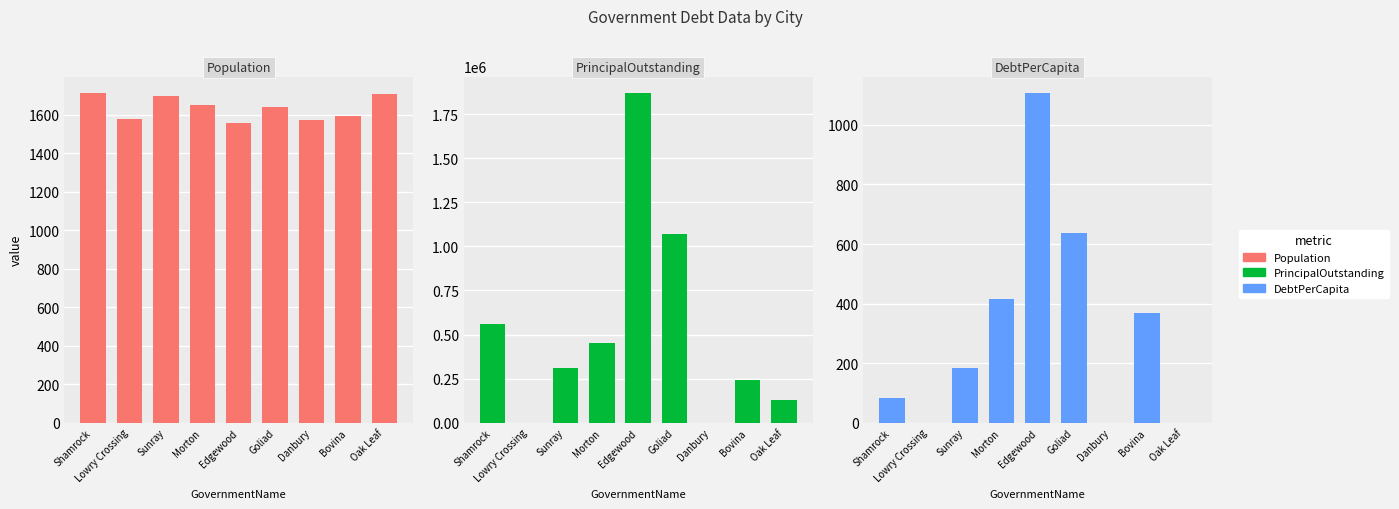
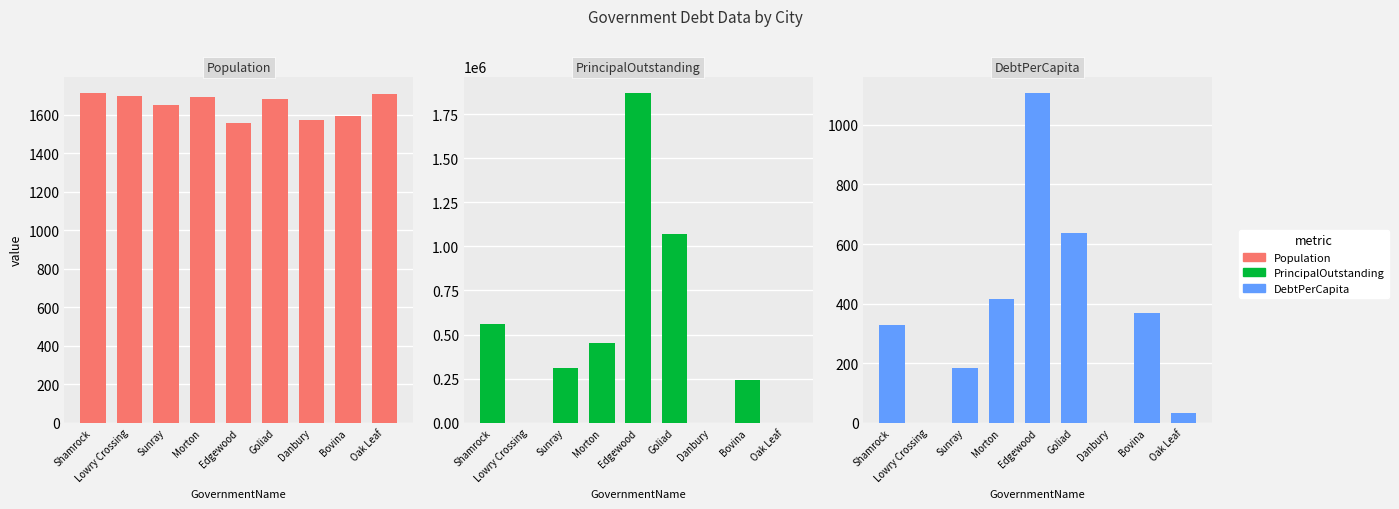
  {
    "Population": {
      "Shamrock": 1710,
-     "Lowry Crossing": 1580,
-     "Sunray": 1700,
-     "Morton": 1650,
+     "Lowry Crossing": 1700,
+     "Sunray": 1650,
+     "Morton": 1690,
      "Edgewood": 1560,
-     "Goliad": 1640,
+     "Goliad": 1680,
      "Danbury": 1570,
      "Bovina": 1590,
      "Oak Leaf": 1710
    },
    "PrincipalOutstanding": {
      "Shamrock": 560000,
      "Lowry Crossing": 0,
      "Sunray": 310000,
      "Morton": 450000,
      "Edgewood": 1870000,
      "Goliad": 1070000,
      "Danbury": 0,
      "Bovina": 240000,
-     "Oak Leaf": 130000
+     "Oak Leaf": 0
    },
    "DebtPerCapita": {
-     "Shamrock": 80,
+     "Shamrock": 330,
      "Lowry Crossing": 0,
      "Sunray": 180,
      "Morton": 420,
      "Edgewood": 1110,
      "Goliad": 640,
      "Danbury": 0,
      "Bovina": 370,
-     "Oak Leaf": 0
+     "Oak Leaf": 30
    }
  }
